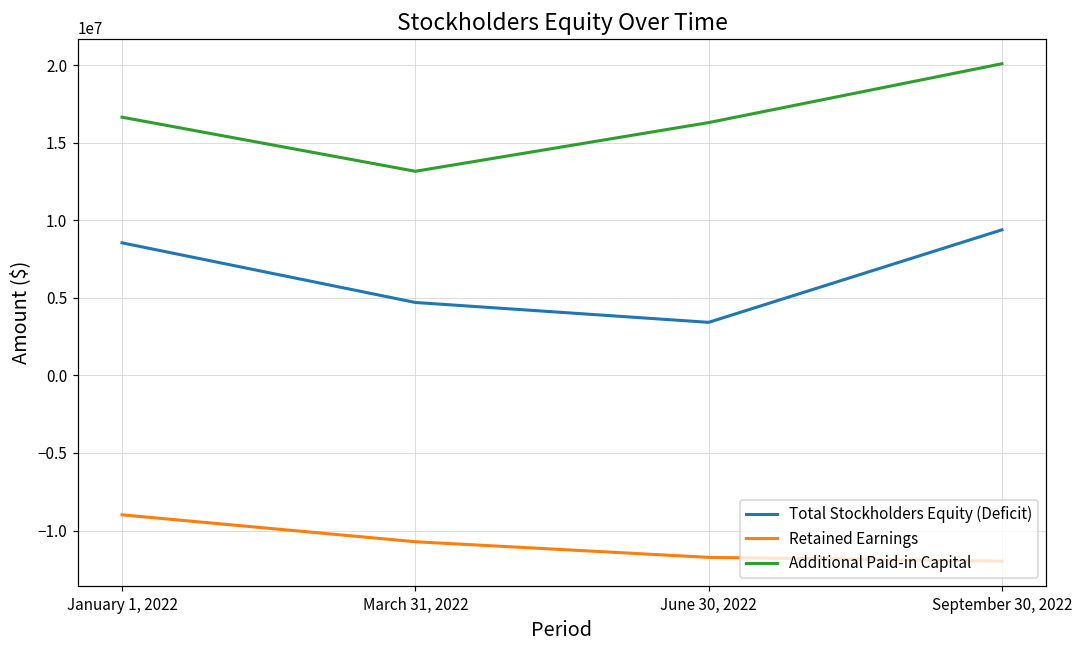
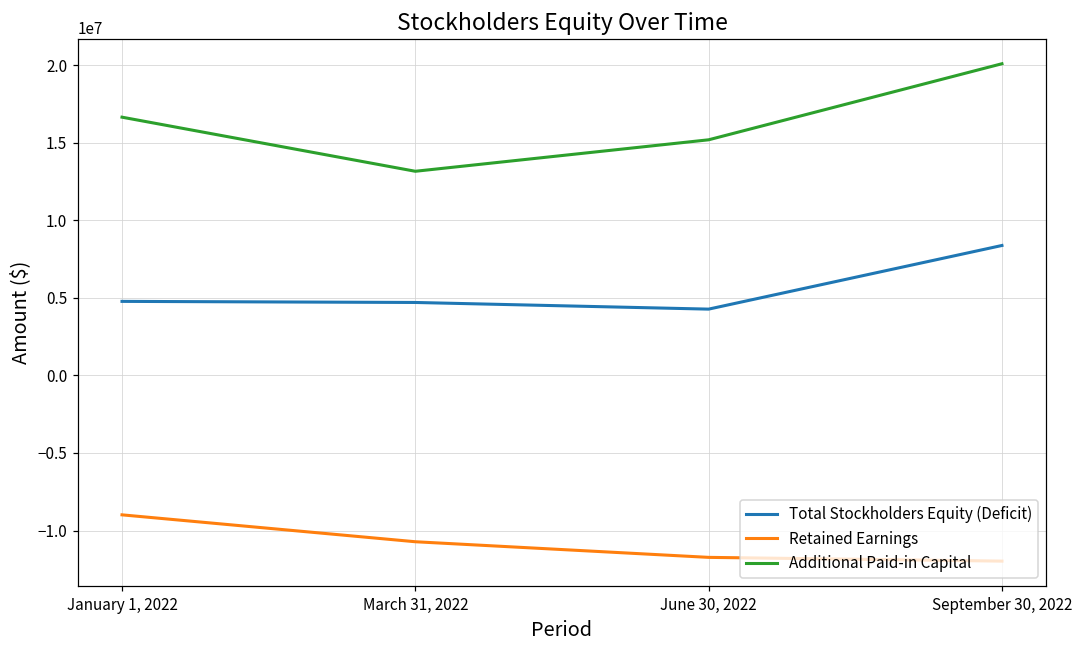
  {
    "Total Stockholders Equity (Deficit)": {
-     "January 1, 2022": 8500000,
+     "January 1, 2022": 4800000,
      "March 31, 2022": 4700000,
-     "June 30, 2022": 3400000,
-     "September 30, 2022": 9400000
+     "June 30, 2022": 4300000,
+     "September 30, 2022": 8400000
    },
    "Retained Earnings": {
      "January 1, 2022": -9000000,
      "March 31, 2022": -10700000,
      "June 30, 2022": -11700000
    },
    "Additional Paid-in Capital": {
      "January 1, 2022": 16600000,
      "March 31, 2022": 13200000,
-     "June 30, 2022": 16300000,
+     "June 30, 2022": 15200000,
      "September 30, 2022": 20100000
    }
  }
